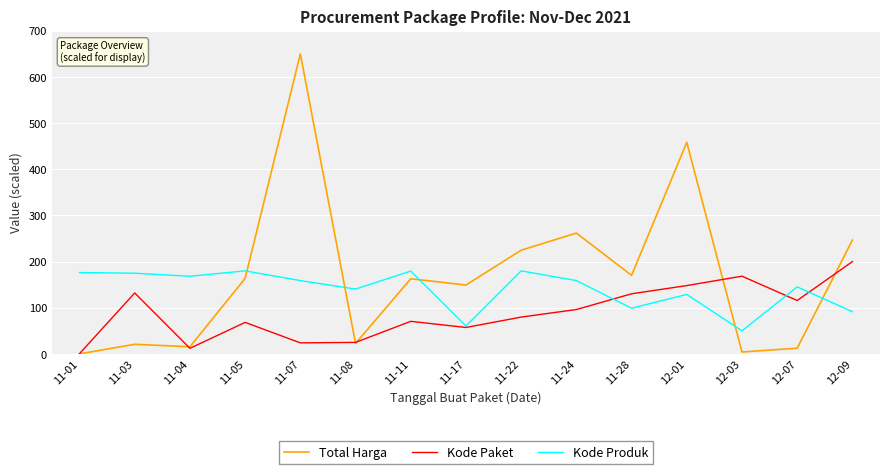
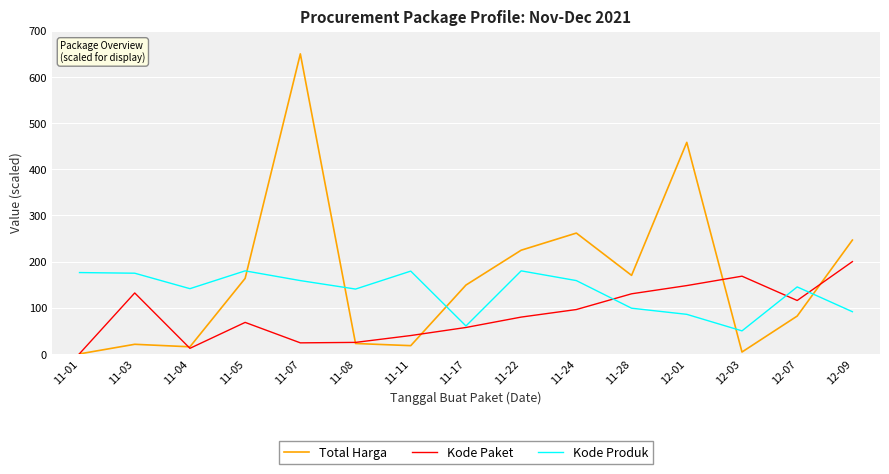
  {
    "Total Harga": {
      "11-03": 20,
      "11-05": 160,
      "11-07": 650,
-     "11-11": 160,
+     "11-11": 20,
      "11-17": 150,
      "11-22": 220,
      "11-24": 260,
      "11-28": 170,
      "12-01": 460,
      "12-03": 0,
-     "12-07": 10,
+     "12-07": 80,
      "12-09": 250
    },
    "Kode Paket": {
      "11-03": 130,
      "11-05": 70,
      "11-07": 20,
-     "11-11": 70,
+     "11-11": 40,
      "11-22": 80,
      "11-24": 100,
      "11-28": 130,
      "12-01": 150,
      "12-03": 170,
      "12-07": 120,
      "12-09": 200
    },
    "Kode Produk": {
      "11-01": 180,
      "11-03": 170,
-     "11-04": 170,
+     "11-04": 140,
      "11-05": 180,
      "11-07": 160,
      "11-08": 140,
      "11-11": 180,
      "11-22": 180,
      "11-24": 160,
      "11-28": 100,
-     "12-01": 130,
+     "12-01": 90,
      "12-03": 50,
      "12-07": 150,
      "12-09": 90
    }
  }
